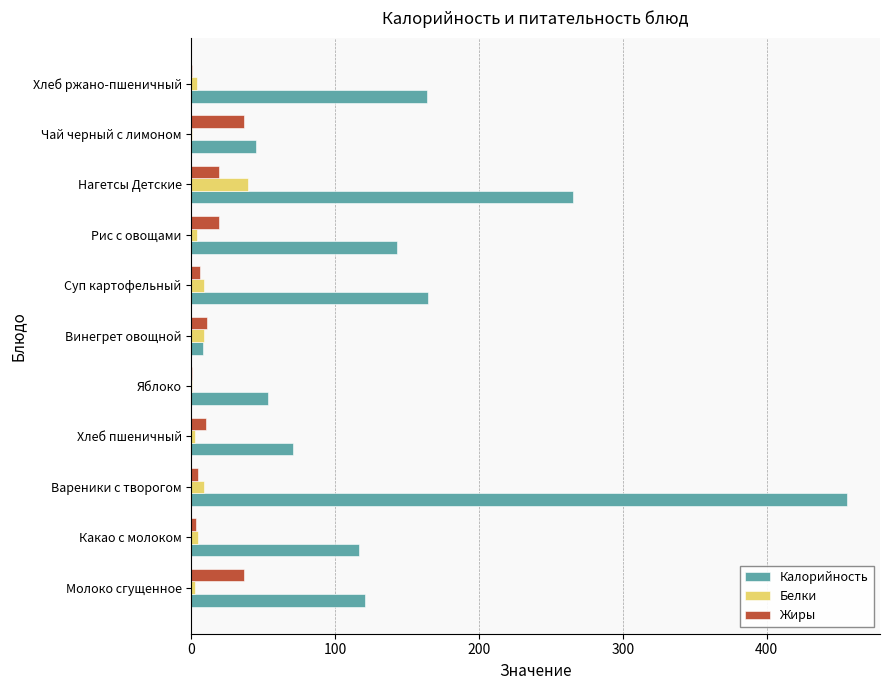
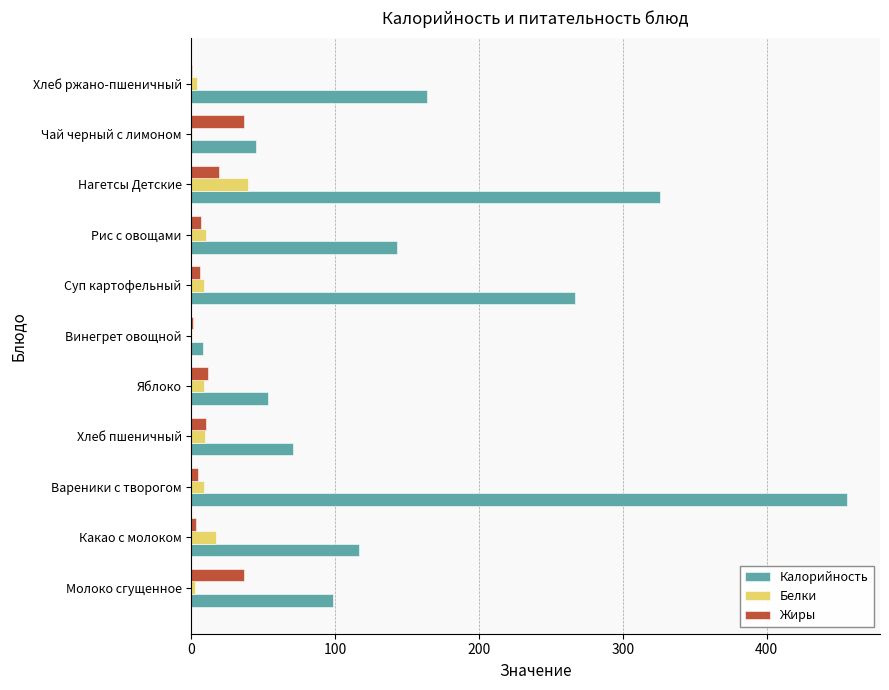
  {
    "Калорийность": {
      "Хлеб ржано-пшеничный": 164,
      "Чай черный с лимоном": 45,
-     "Нагетсы Детские": 265,
+     "Нагетсы Детские": 326,
      "Рис с овощами": 143,
-     "Суп картофельный": 165,
+     "Суп картофельный": 267,
      "Винегрет овощной": 8,
      "Яблоко": 53,
      "Хлеб пшеничный": 70,
      "Вареники с творогом": 456,
      "Какао с молоком": 117,
-     "Молоко сгущенное": 121
+     "Молоко сгущенное": 98
    },
    "Белки": {
      "Хлеб ржано-пшеничный": 4,
      "Нагетсы Детские": 39,
-     "Рис с овощами": 4,
+     "Рис с овощами": 10,
      "Суп картофельный": 9,
-     "Винегрет овощной": 9,
-     "Яблоко": 1,
-     "Хлеб пшеничный": 2,
+     "Винегрет овощной": 1,
+     "Яблоко": 9,
+     "Хлеб пшеничный": 9,
      "Вареники с творогом": 9,
-     "Какао с молоком": 5,
+     "Какао с молоком": 17,
      "Молоко сгущенное": 2
    },
    "Жиры": {
      "Чай черный с лимоном": 37,
      "Нагетсы Детские": 19,
-     "Рис с овощами": 19,
+     "Рис с овощами": 7,
      "Суп картофельный": 6,
-     "Винегрет овощной": 11,
-     "Яблоко": 1,
+     "Винегрет овощной": 1,
+     "Яблоко": 12,
      "Хлеб пшеничный": 10,
      "Вареники с творогом": 5,
      "Какао с молоком": 4,
      "Молоко сгущенное": 37
    }
  }
